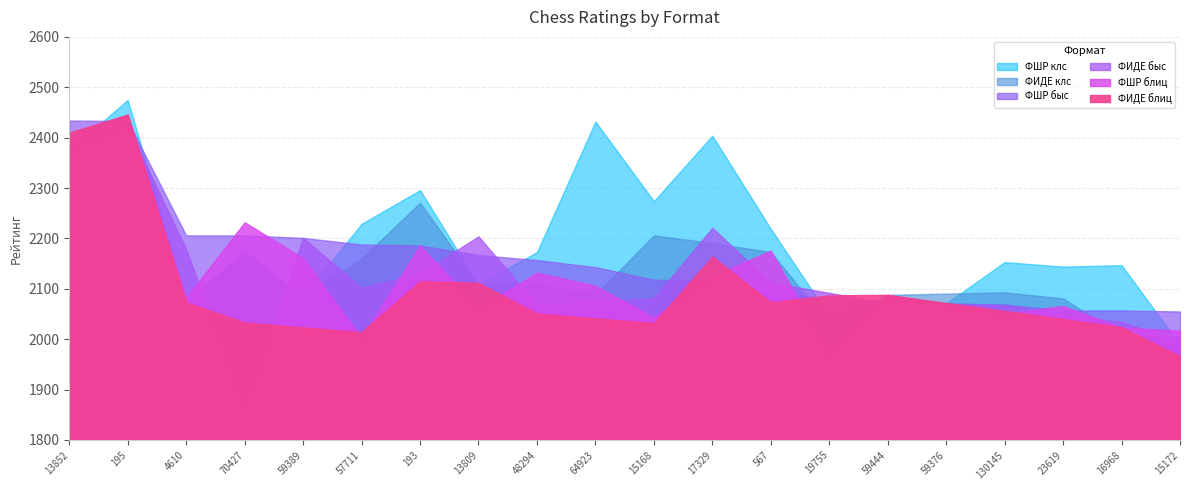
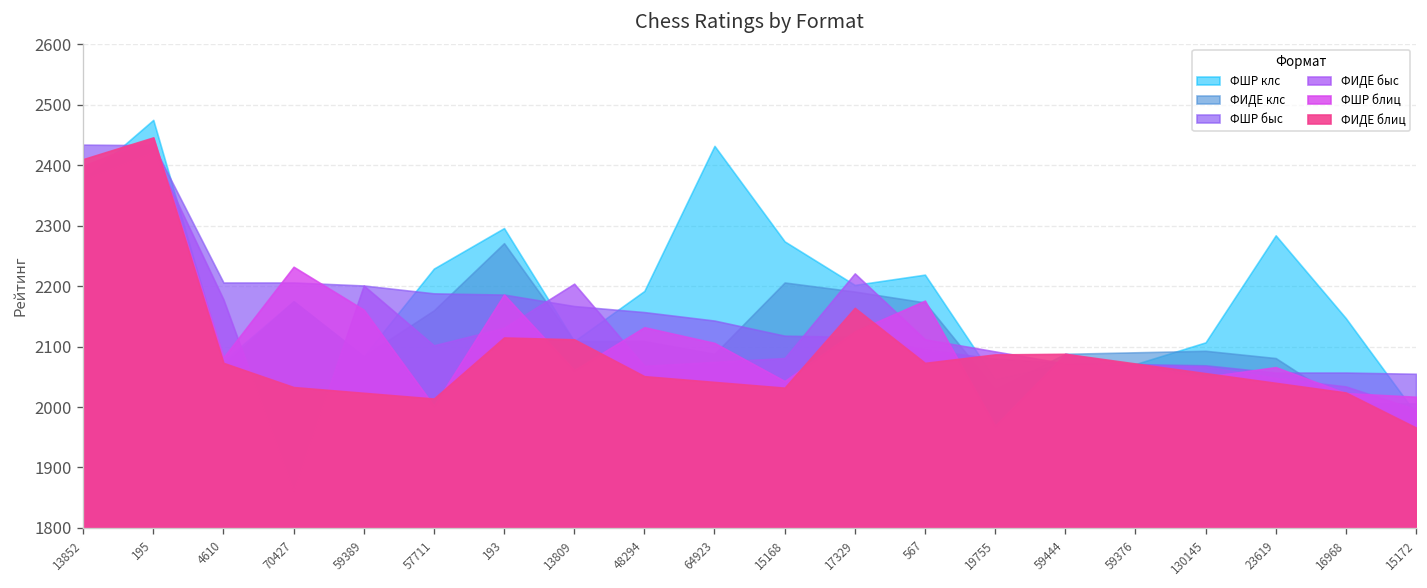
  {
    "ФШР клс": {
      "195": 2480,
      "57711": 2230,
      "193": 2300,
-     "48294": 2170,
+     "48294": 2190,
      "64923": 2430,
      "15168": 2270,
-     "17329": 2400,
+     "17329": 2200,
      "567": 2220,
      "19755": 2050,
-     "130145": 2150,
-     "23619": 2140,
+     "130145": 2110,
+     "23619": 2280,
      "16968": 2150,
      "15172": 1990
    },
    "ФИДЕ клс": {
      "195": 2440,
      "57711": 2160,
      "193": 2270,
      "48294": 2110,
      "64923": 2090,
      "15168": 2210,
      "17329": 2190,
      "19755": 2030,
      "59376": 2090,
      "130145": 2090,
      "23619": 2080,
      "16968": 2010,
      "15172": 2010
    },
    "ФИДЕ блиц": {
      "13852": 2410,
      "70427": 2030,
      "59389": 2020,
      "57711": 2010,
      "193": 2120,
      "48294": 2050,
      "64923": 2040,
      "15168": 2030,
      "17329": 2160,
      "567": 2070,
      "19755": 2090,
      "130145": 2060,
      "23619": 2040,
      "15172": 1970
    }
  }
